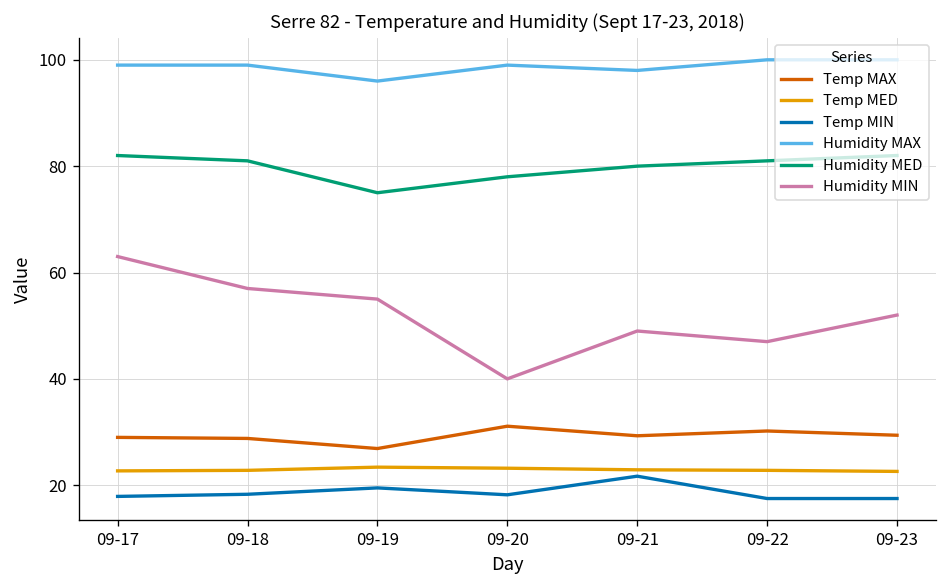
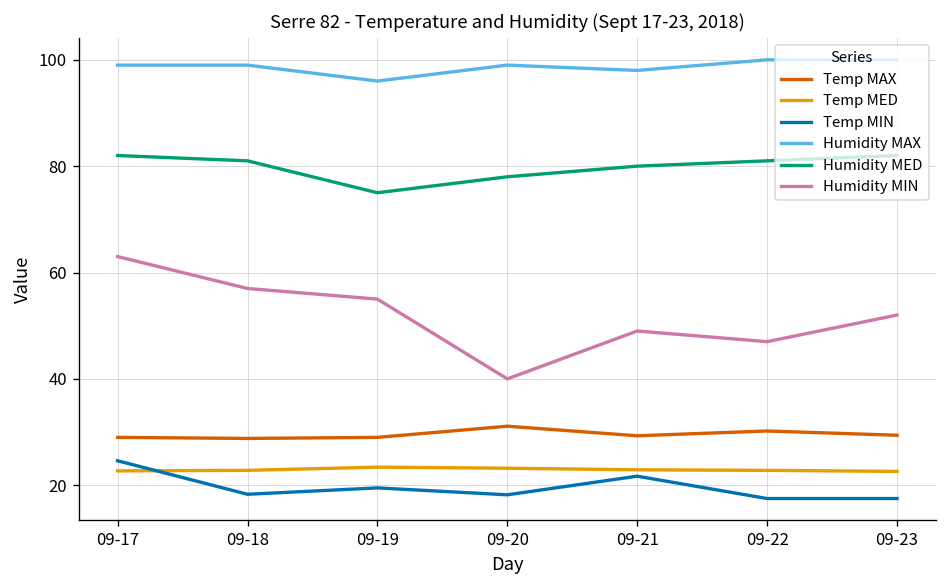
  {
    "Temp MAX": {
      "09-17": 29,
      "09-18": 29,
-     "09-19": 27,
+     "09-19": 29,
      "09-20": 31,
      "09-21": 29,
      "09-22": 30,
      "09-23": 29
    },
    "Temp MED": {
      "09-17": 23,
      "09-18": 23,
      "09-19": 23,
      "09-20": 23,
      "09-21": 23,
      "09-22": 23,
      "09-23": 23
    },
    "Temp MIN": {
-     "09-17": 18,
+     "09-17": 25,
      "09-18": 18,
      "09-19": 20,
      "09-20": 18,
      "09-21": 22,
      "09-22": 18,
      "09-23": 18
    },
    "Humidity MAX": {
      "09-17": 99,
      "09-18": 99,
      "09-19": 96,
      "09-20": 99,
      "09-21": 98,
      "09-22": 100
    },
    "Humidity MED": {
      "09-17": 82,
      "09-18": 81,
      "09-19": 75,
      "09-20": 78,
      "09-21": 80,
      "09-22": 81
    },
    "Humidity MIN": {
      "09-17": 63,
      "09-18": 57,
      "09-19": 55,
      "09-20": 40,
      "09-21": 49,
      "09-22": 47,
      "09-23": 52
    }
  }
